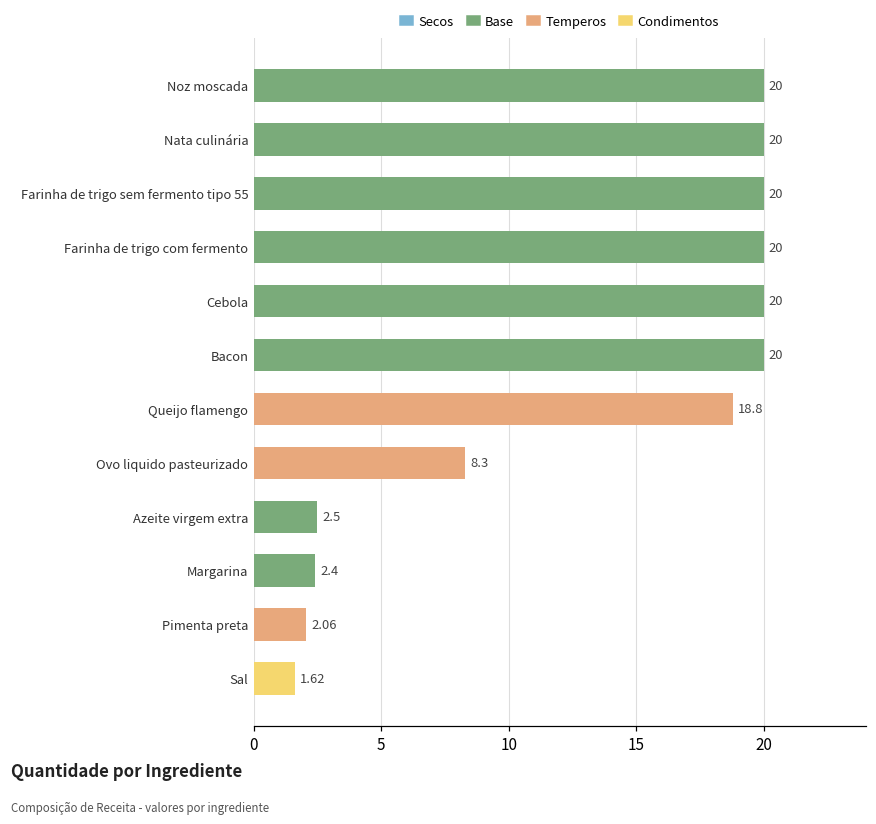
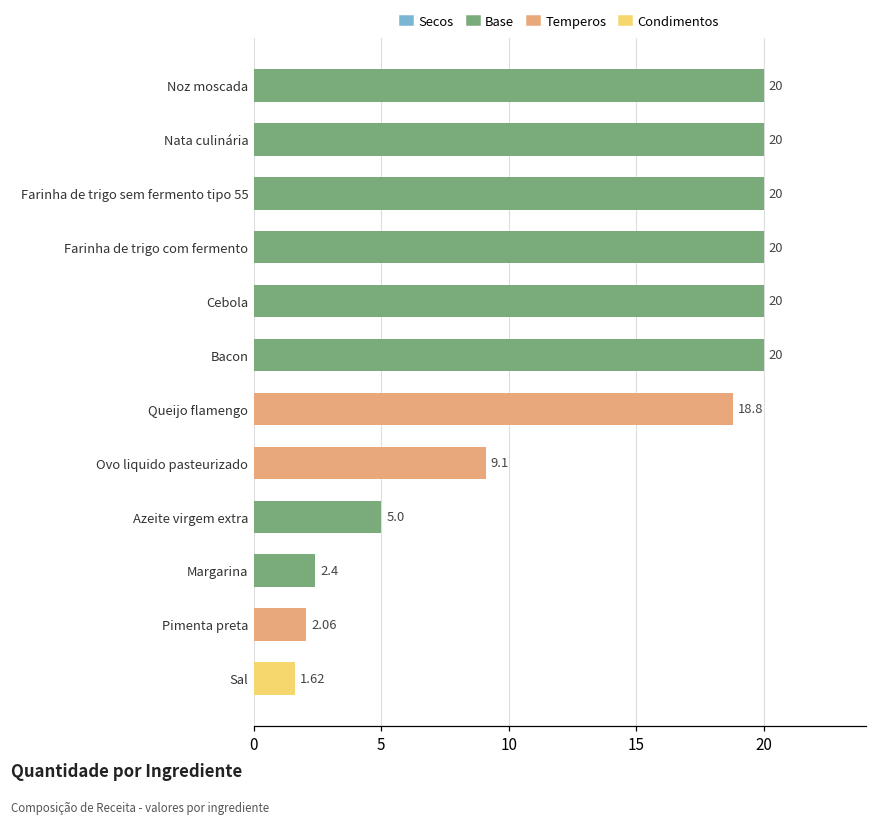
  {
    "Noz moscada": 20,
    "Nata culinária": 20,
    "Farinha de trigo sem fermento tipo 55": 20,
    "Farinha de trigo com fermento": 20,
    "Cebola": 20,
    "Bacon": 20,
    "Queijo flamengo": 18.8,
-   "Ovo liquido pasteurizado": 8.3,
-   "Azeite virgem extra": 2.5,
+   "Ovo liquido pasteurizado": 9.1,
+   "Azeite virgem extra": 5.0,
    "Margarina": 2.4,
    "Pimenta preta": 2.06,
    "Sal": 1.62
  }
